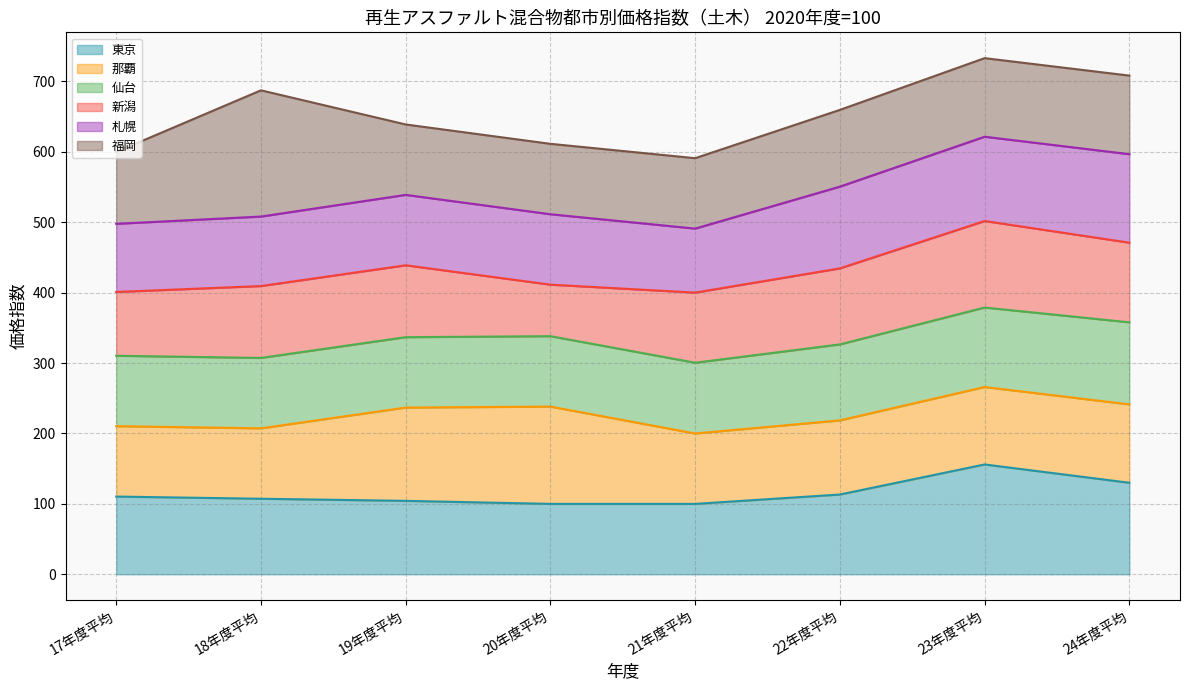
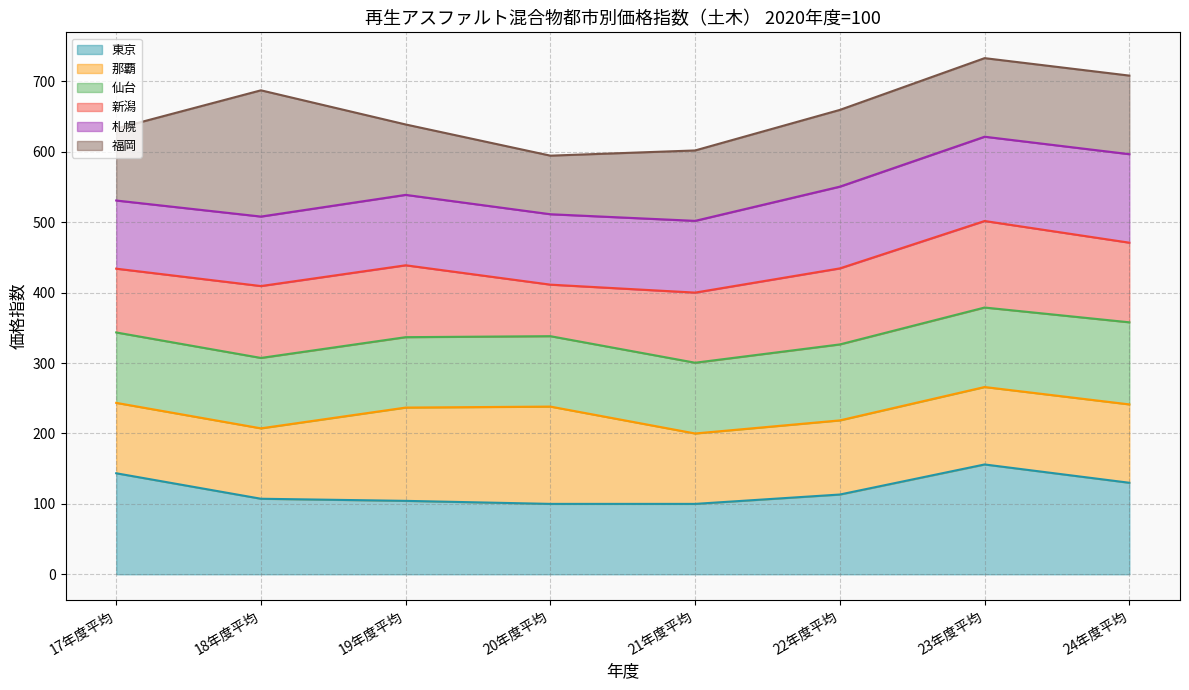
  {
    "東京": {
-     "17年度平均": 110,
+     "17年度平均": 140,
      "18年度平均": 110,
      "19年度平均": 100,
      "20年度平均": 100,
      "21年度平均": 100,
      "22年度平均": 110,
      "23年度平均": 160,
      "24年度平均": 130
    },
    "那覇": {
      "17年度平均": 100,
      "18年度平均": 100,
      "19年度平均": 130,
      "20年度平均": 140,
      "21年度平均": 100,
      "22年度平均": 110,
      "23年度平均": 110,
      "24年度平均": 110
    },
    "仙台": {
      "17年度平均": 100,
      "18年度平均": 100,
      "19年度平均": 100,
      "20年度平均": 100,
      "21年度平均": 100,
      "22年度平均": 110,
      "23年度平均": 110,
      "24年度平均": 120
    },
    "新潟": {
      "17年度平均": 90,
      "18年度平均": 100,
      "19年度平均": 100,
      "20年度平均": 70,
      "21年度平均": 100,
      "22年度平均": 110,
      "23年度平均": 120,
      "24年度平均": 110
    },
    "札幌": {
      "17年度平均": 100,
      "18年度平均": 100,
      "19年度平均": 100,
      "20年度平均": 100,
-     "21年度平均": 90,
+     "21年度平均": 100,
      "22年度平均": 120,
      "23年度平均": 120,
      "24年度平均": 130
    },
    "福岡": {
      "18年度平均": 180,
      "19年度平均": 100,
-     "20年度平均": 100,
+     "20年度平均": 80,
      "21年度平均": 100,
      "22年度平均": 110,
      "23年度平均": 110,
      "24年度平均": 110
    }
  }
